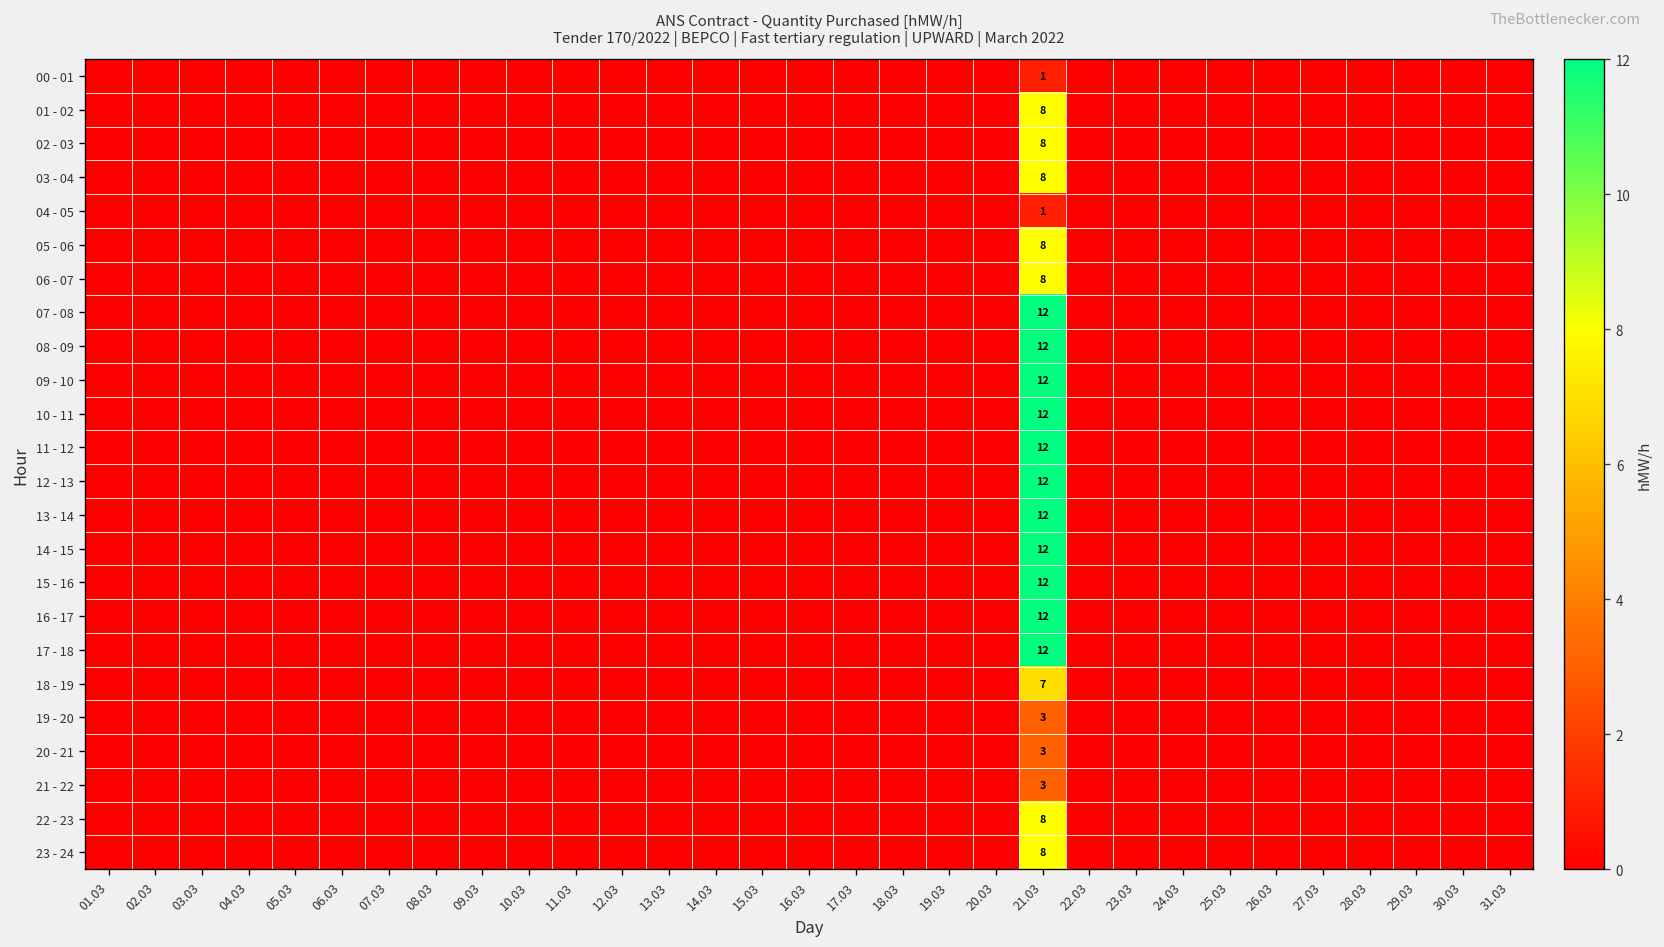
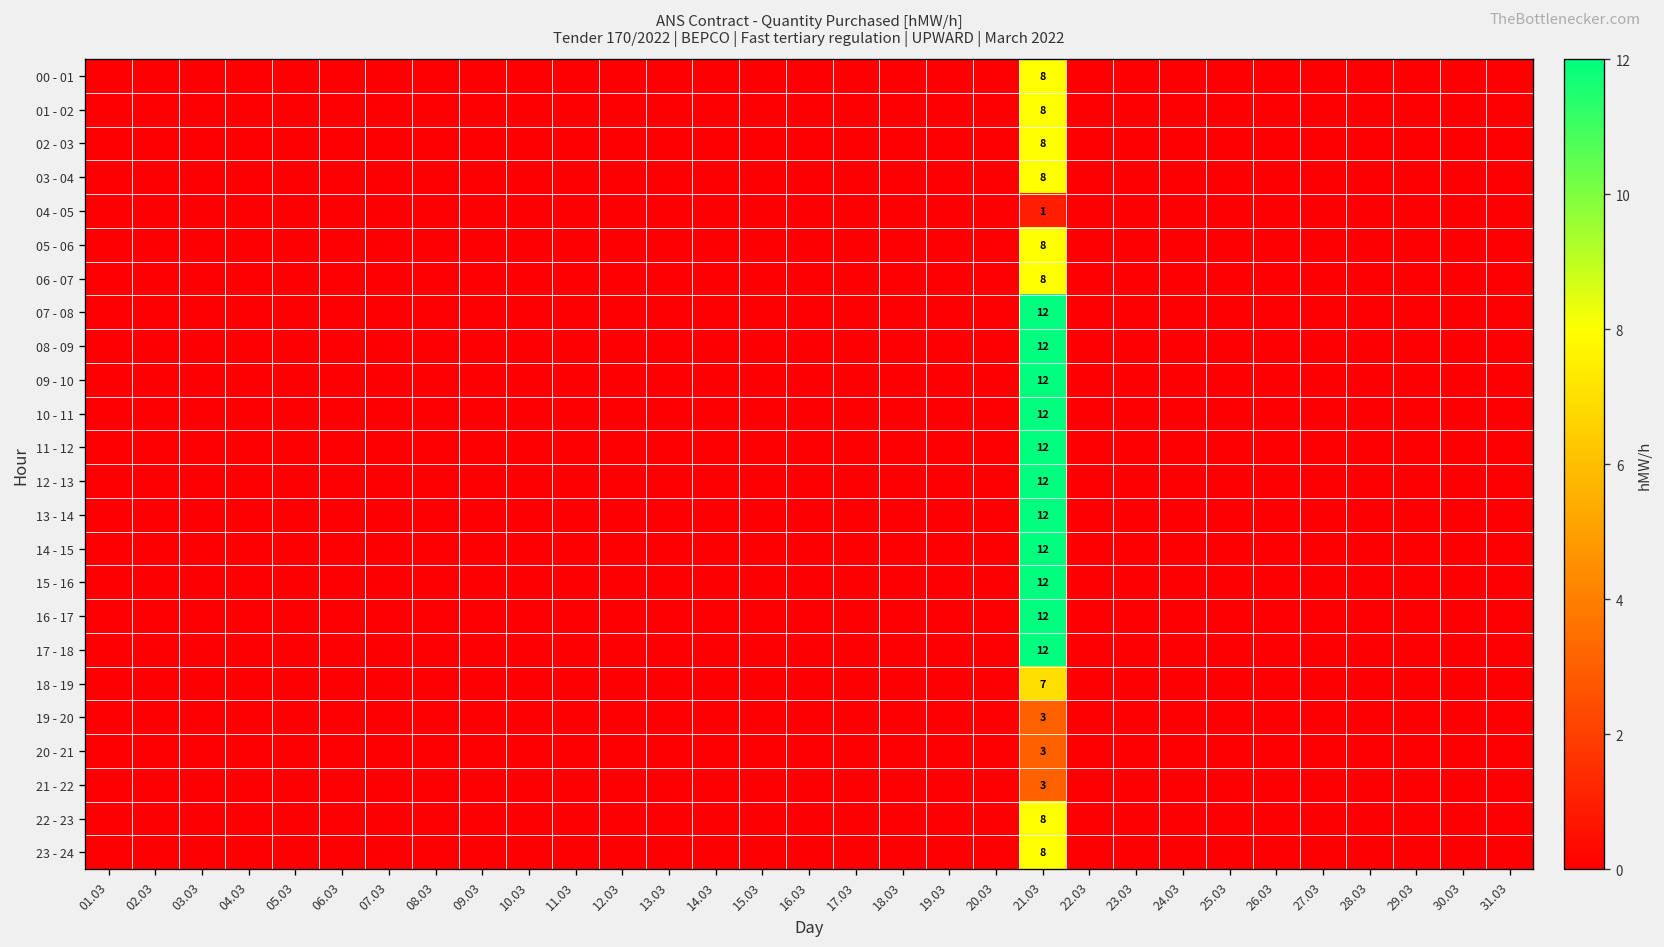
  {
    "00 - 01": {
-     "21.03": 1
+     "21.03": 8
    },
    "01 - 02": {
      "21.03": 8
    },
    "02 - 03": {
      "21.03": 8
    },
    "03 - 04": {
      "21.03": 8
    },
    "04 - 05": {
      "21.03": 1
    },
    "05 - 06": {
      "21.03": 8
    },
    "06 - 07": {
      "21.03": 8
    },
    "07 - 08": {
      "21.03": 12
    },
    "08 - 09": {
      "21.03": 12
    },
    "09 - 10": {
      "21.03": 12
    },
    "10 - 11": {
      "21.03": 12
    },
    "11 - 12": {
      "21.03": 12
    },
    "12 - 13": {
      "21.03": 12
    },
    "13 - 14": {
      "21.03": 12
    },
    "14 - 15": {
      "21.03": 12
    },
    "15 - 16": {
      "21.03": 12
    },
    "16 - 17": {
      "21.03": 12
    },
    "17 - 18": {
      "21.03": 12
    },
    "18 - 19": {
      "21.03": 7
    },
    "19 - 20": {
      "21.03": 3
    },
    "20 - 21": {
      "21.03": 3
    },
    "21 - 22": {
      "21.03": 3
    },
    "22 - 23": {
      "21.03": 8
    },
    "23 - 24": {
      "21.03": 8
    }
  }
